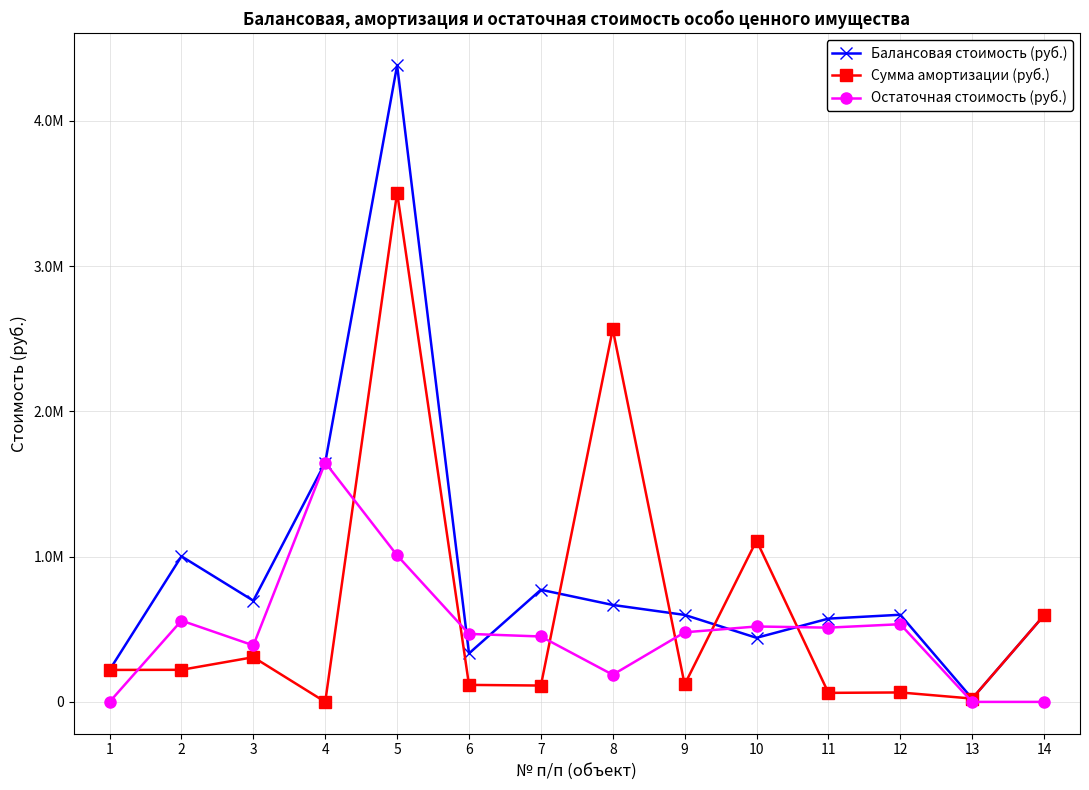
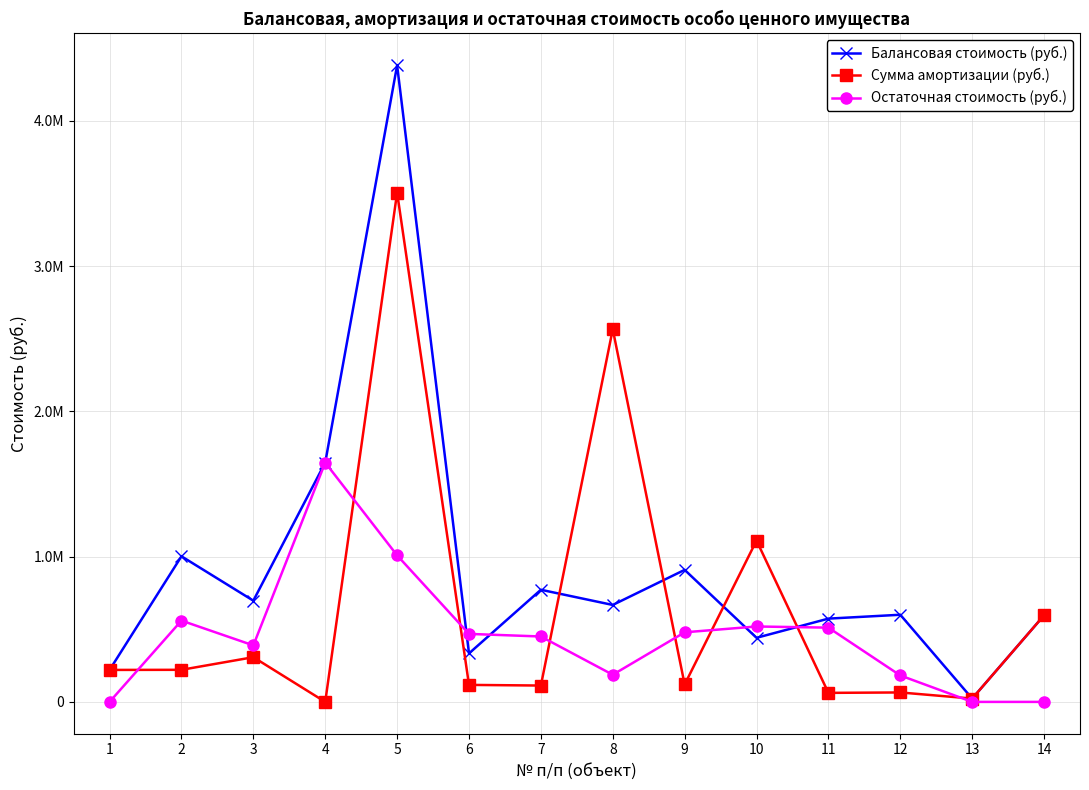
  {
    "Балансовая стоимость (руб.)": {
      "2": 1000000,
      "3": 700000,
      "5": 4380000,
      "6": 330000,
      "7": 770000,
      "8": 670000,
-     "9": 600000,
+     "9": 910000,
      "10": 440000,
      "11": 570000,
      "12": 600000
    },
    "Сумма амортизации (руб.)": {
      "2": 220000,
      "3": 310000,
      "4": 0,
      "5": 3510000,
      "6": 120000,
      "7": 110000,
      "8": 2560000,
      "9": 120000,
      "10": 1110000,
      "11": 60000,
      "12": 60000
    },
    "Остаточная стоимость (руб.)": {
      "1": 0,
      "2": 560000,
      "3": 390000,
      "5": 1010000,
      "6": 470000,
      "7": 450000,
      "8": 190000,
      "9": 480000,
      "10": 520000,
      "11": 510000,
-     "12": 530000,
+     "12": 180000,
      "13": 0,
      "14": 0
    }
  }
